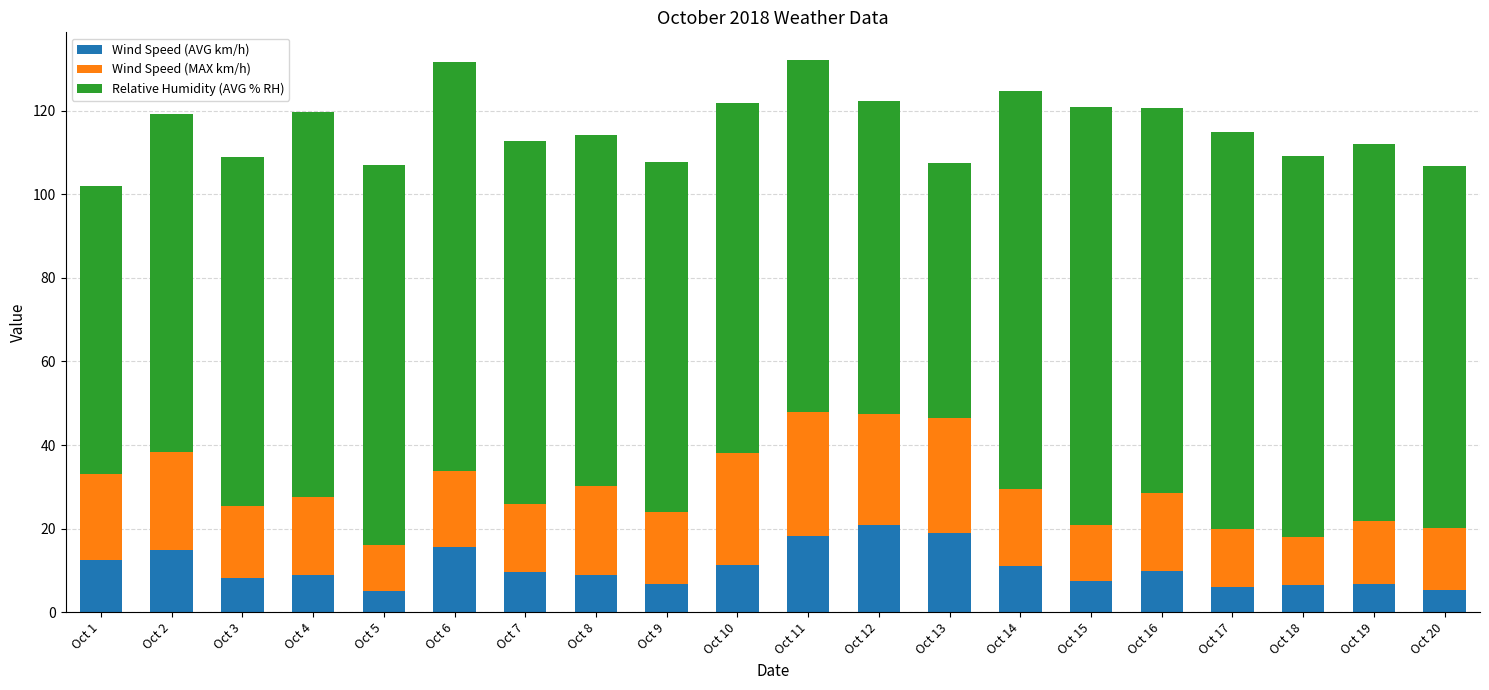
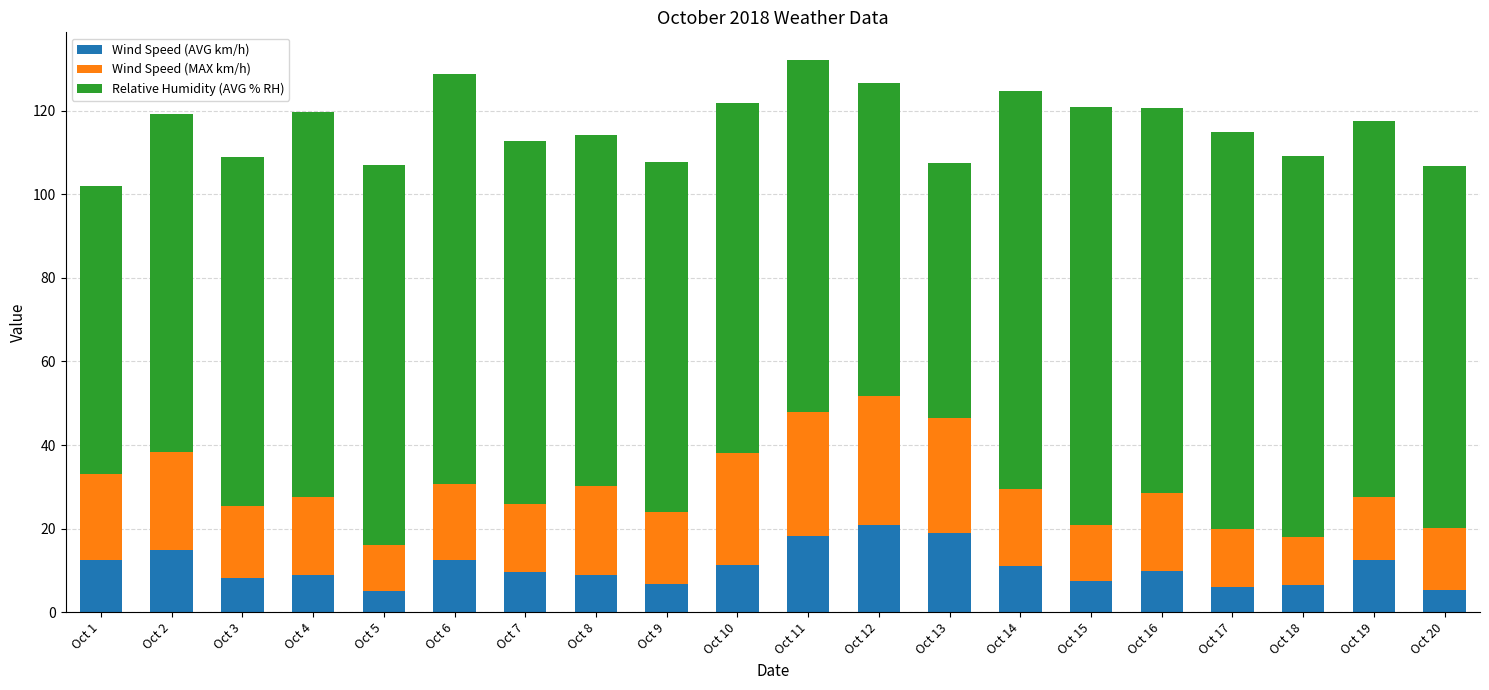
  {
    "Wind Speed (AVG km/h)": {
      "Oct 1": 13,
      "Oct 2": 15,
      "Oct 3": 8,
      "Oct 4": 9,
      "Oct 5": 5,
-     "Oct 6": 16,
+     "Oct 6": 13,
      "Oct 7": 10,
      "Oct 8": 9,
      "Oct 9": 7,
      "Oct 10": 11,
      "Oct 11": 18,
      "Oct 12": 21,
      "Oct 13": 19,
      "Oct 14": 11,
      "Oct 15": 7,
      "Oct 16": 10,
      "Oct 17": 6,
      "Oct 18": 6,
-     "Oct 19": 7,
+     "Oct 19": 13,
      "Oct 20": 5
    },
    "Wind Speed (MAX km/h)": {
      "Oct 1": 21,
      "Oct 2": 23,
      "Oct 3": 17,
      "Oct 4": 19,
      "Oct 5": 11,
      "Oct 6": 18,
      "Oct 7": 16,
      "Oct 8": 21,
      "Oct 9": 17,
      "Oct 10": 27,
      "Oct 11": 30,
-     "Oct 12": 27,
+     "Oct 12": 31,
      "Oct 13": 27,
      "Oct 14": 18,
      "Oct 15": 13,
      "Oct 16": 19,
      "Oct 17": 14,
      "Oct 18": 12,
      "Oct 19": 15,
      "Oct 20": 15
    },
    "Relative Humidity (AVG % RH)": {
      "Oct 1": 69,
      "Oct 2": 81,
      "Oct 3": 84,
      "Oct 4": 92,
      "Oct 5": 91,
      "Oct 6": 98,
      "Oct 7": 87,
      "Oct 8": 84,
      "Oct 9": 84,
      "Oct 10": 84,
      "Oct 11": 84,
      "Oct 12": 75,
      "Oct 13": 61,
      "Oct 14": 95,
      "Oct 15": 100,
      "Oct 16": 92,
      "Oct 17": 95,
      "Oct 18": 91,
      "Oct 19": 90,
      "Oct 20": 87
    }
  }
